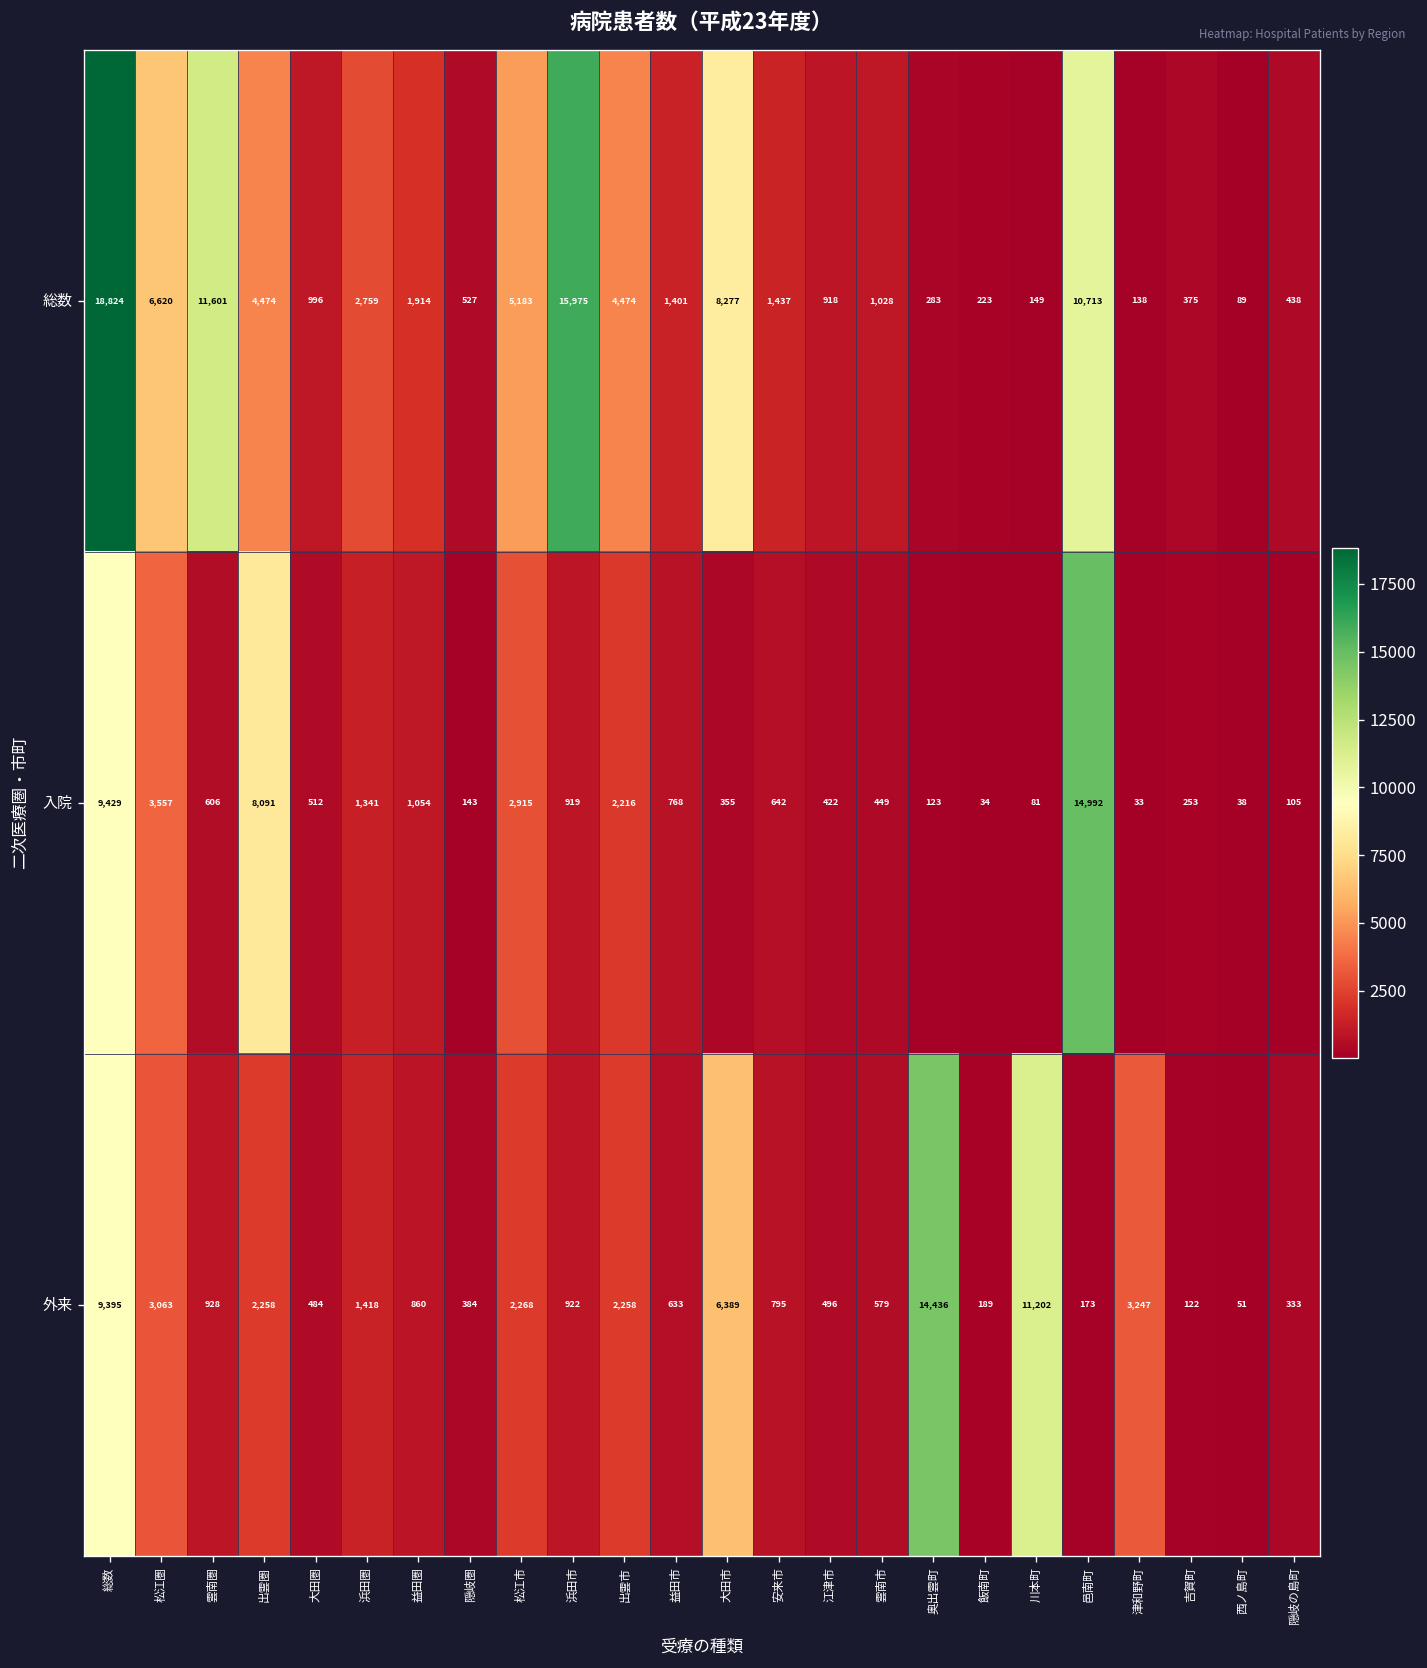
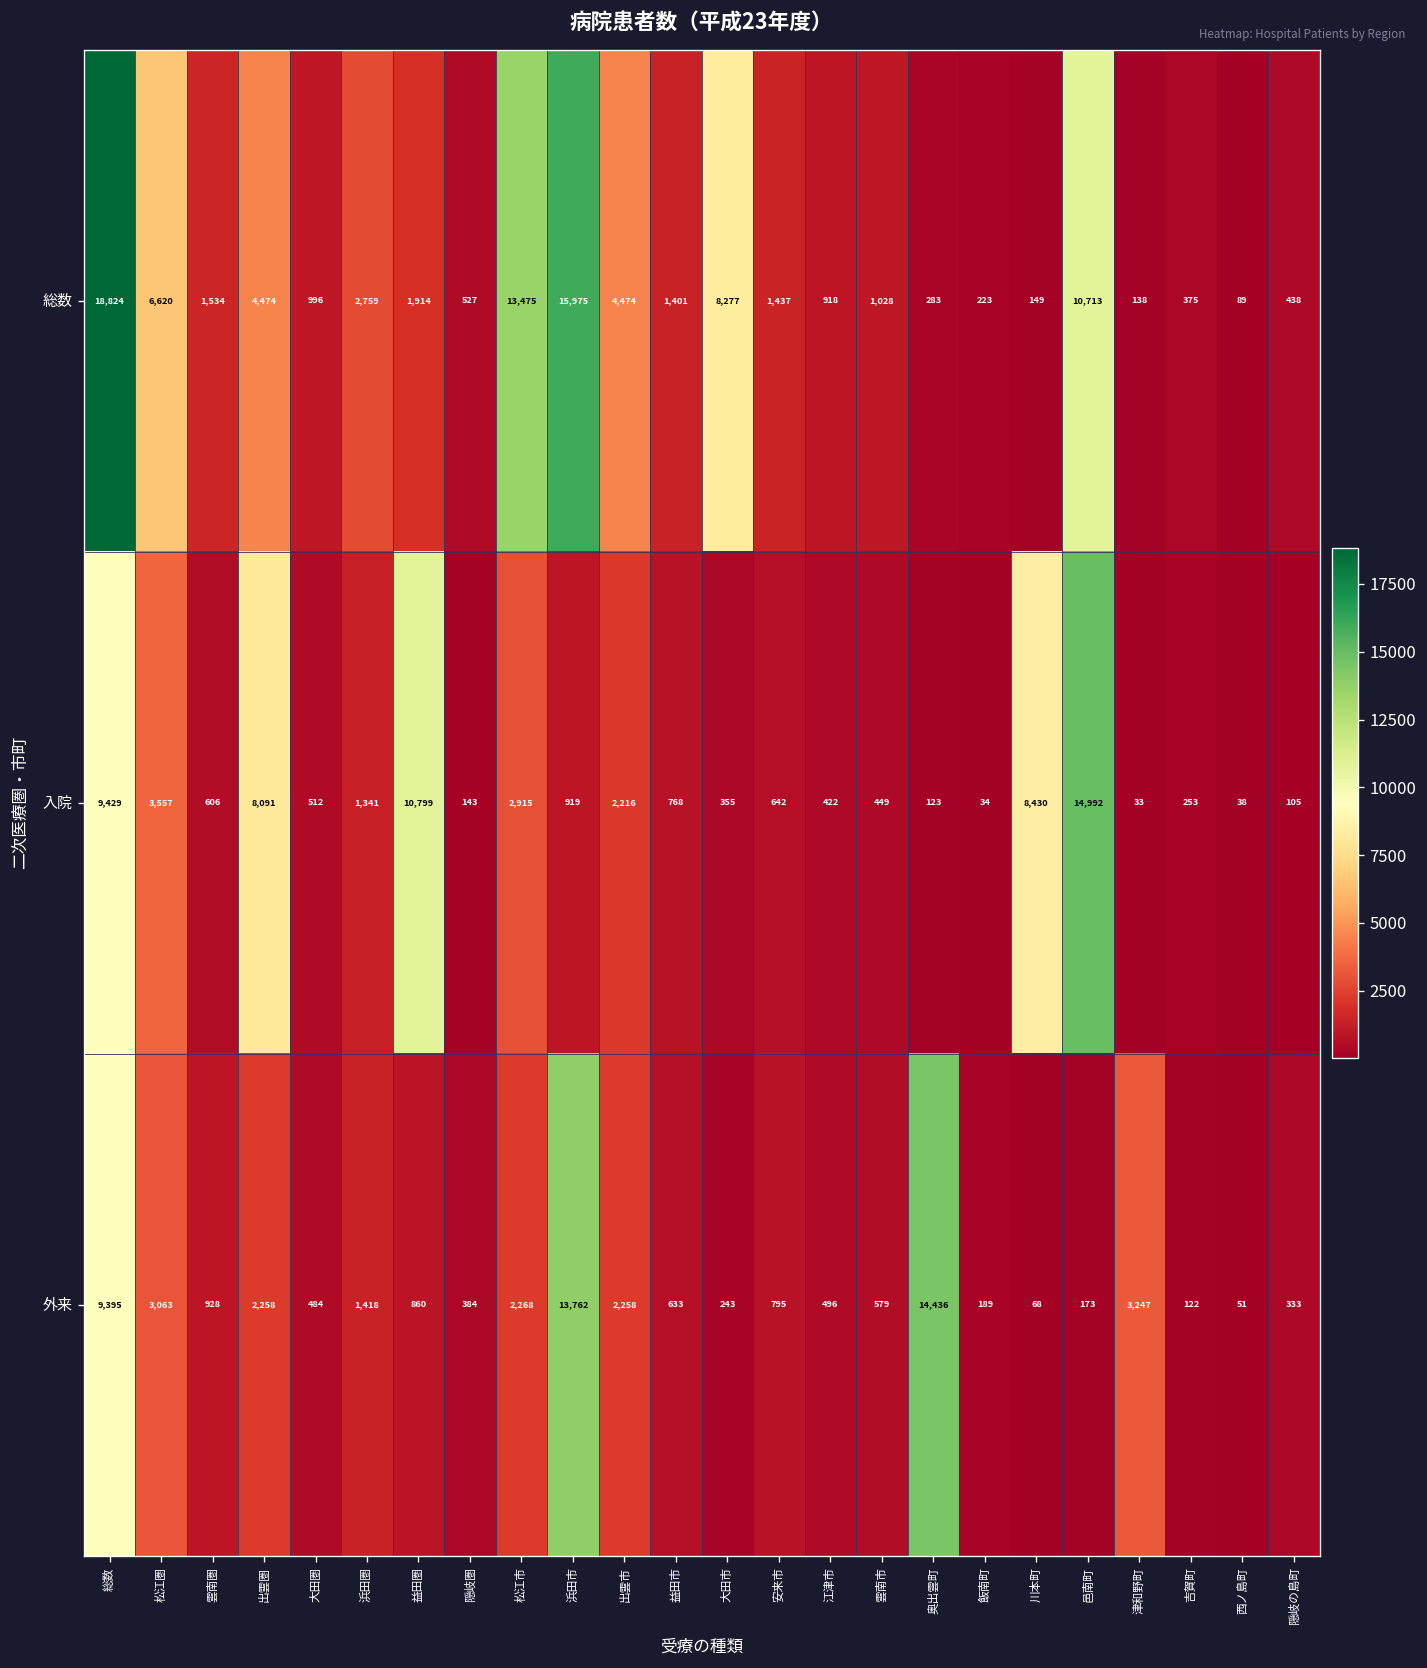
  {
    "総数": {
      "総数": "18,824",
      "松江圏": "6,620",
-     "雲南圏": "11,601",
+     "雲南圏": "1,534",
      "出雲圏": "4,474",
      "大田圏": "996",
      "浜田圏": "2,759",
      "益田圏": "1,914",
      "隠岐圏": "527",
-     "松江市": "5,183",
+     "松江市": "13,475",
      "浜田市": "15,975",
      "出雲市": "4,474",
      "益田市": "1,401",
      "大田市": "8,277",
      "安来市": "1,437",
      "江津市": "918",
      "雲南市": "1,028",
      "奥出雲町": "283",
      "飯南町": "223",
      "川本町": "149",
      "邑南町": "10,713",
      "津和野町": "138",
      "吉賀町": "375",
      "西ノ島町": "89",
      "隠岐の島町": "438"
    },
    "入院": {
      "総数": "9,429",
      "松江圏": "3,557",
      "雲南圏": "606",
      "出雲圏": "8,091",
      "大田圏": "512",
      "浜田圏": "1,341",
-     "益田圏": "1,054",
+     "益田圏": "10,799",
      "隠岐圏": "143",
      "松江市": "2,915",
      "浜田市": "919",
      "出雲市": "2,216",
      "益田市": "768",
      "大田市": "355",
      "安来市": "642",
      "江津市": "422",
      "雲南市": "449",
      "奥出雲町": "123",
      "飯南町": "34",
-     "川本町": "81",
+     "川本町": "8,430",
      "邑南町": "14,992",
      "津和野町": "33",
      "吉賀町": "253",
      "西ノ島町": "38",
      "隠岐の島町": "105"
    },
    "外来": {
      "総数": "9,395",
      "松江圏": "3,063",
      "雲南圏": "928",
      "出雲圏": "2,258",
      "大田圏": "484",
      "浜田圏": "1,418",
      "益田圏": "860",
      "隠岐圏": "384",
      "松江市": "2,268",
-     "浜田市": "922",
+     "浜田市": "13,762",
      "出雲市": "2,258",
      "益田市": "633",
-     "大田市": "6,389",
+     "大田市": "243",
      "安来市": "795",
      "江津市": "496",
      "雲南市": "579",
      "奥出雲町": "14,436",
      "飯南町": "189",
-     "川本町": "11,202",
+     "川本町": "68",
      "邑南町": "173",
      "津和野町": "3,247",
      "吉賀町": "122",
      "西ノ島町": "51",
      "隠岐の島町": "333"
    }
  }
